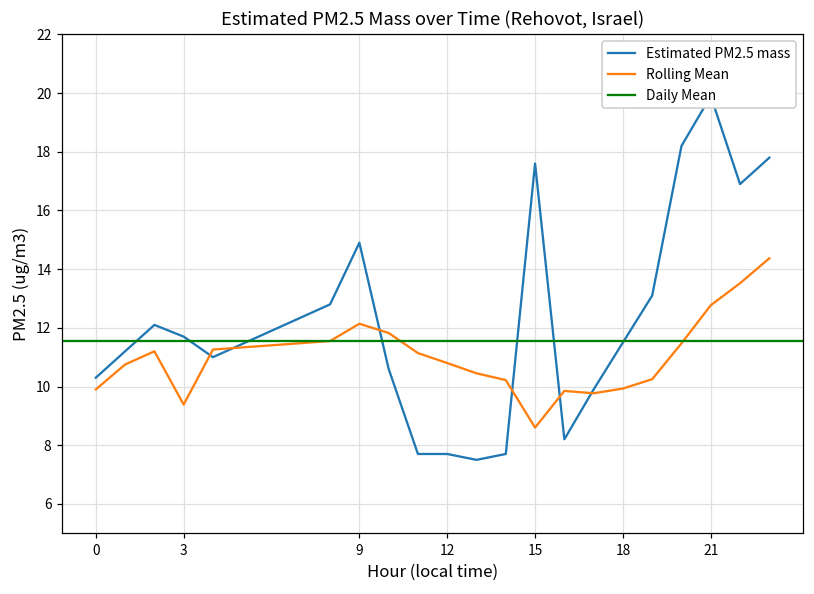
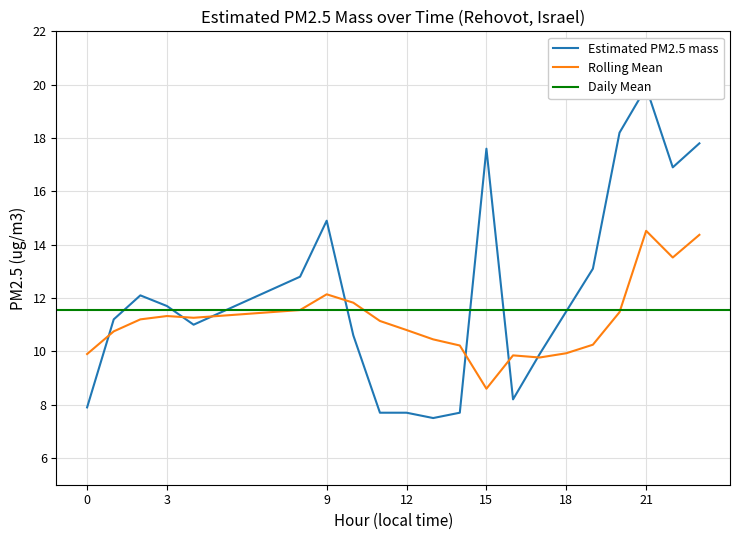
  {
    "Estimated PM2.5 mass": {
-     "0": 10.3,
+     "0": 7.9,
      "3": 11.7,
      "9": 14.9,
      "12": 7.7,
      "15": 17.6,
      "18": 11.5
    },
    "Rolling Mean": {
      "0": 9.9,
-     "3": 9.4,
+     "3": 11.3,
      "9": 12.1,
      "12": 10.8,
      "15": 8.6,
      "18": 9.9,
-     "21": 12.8
+     "21": 14.5
    }
  }
